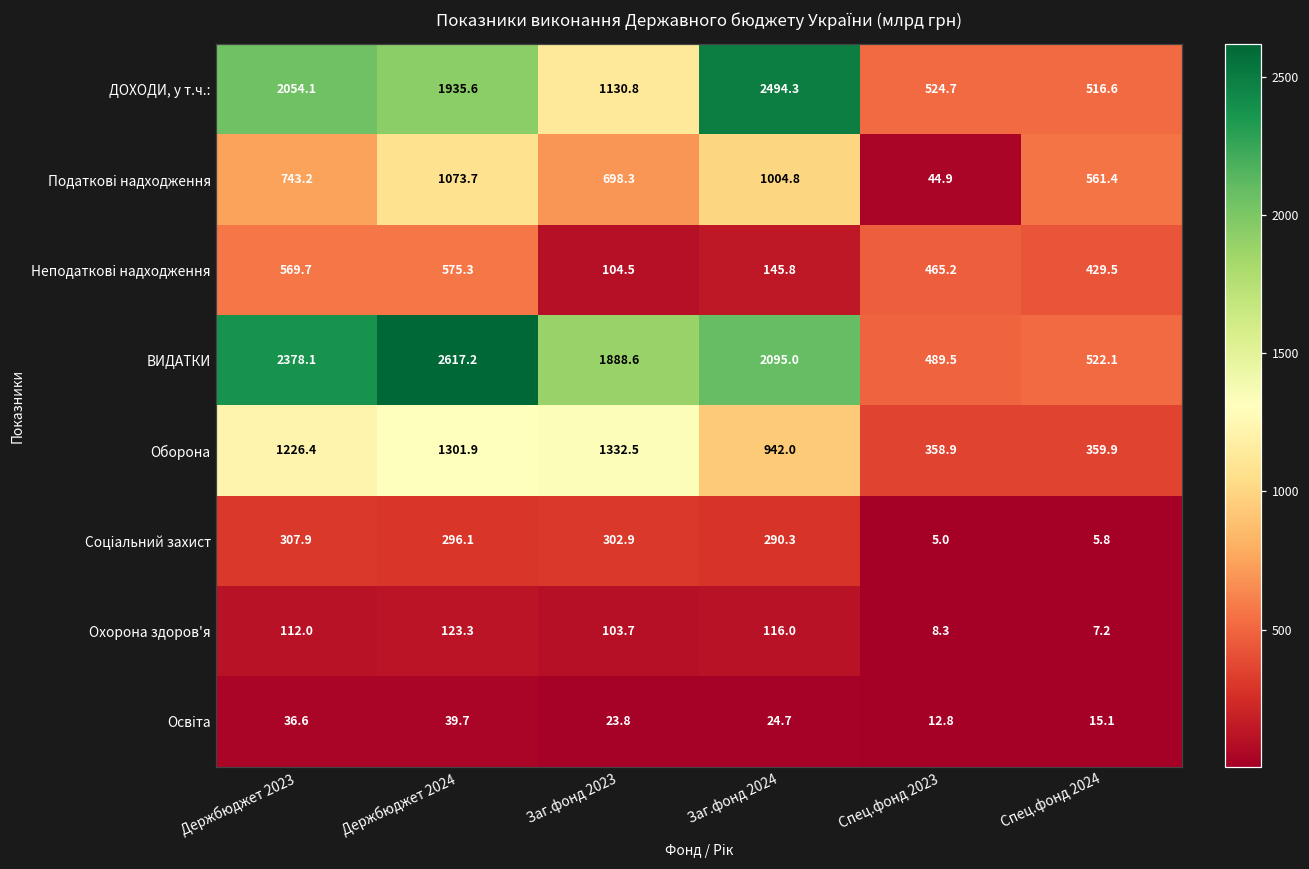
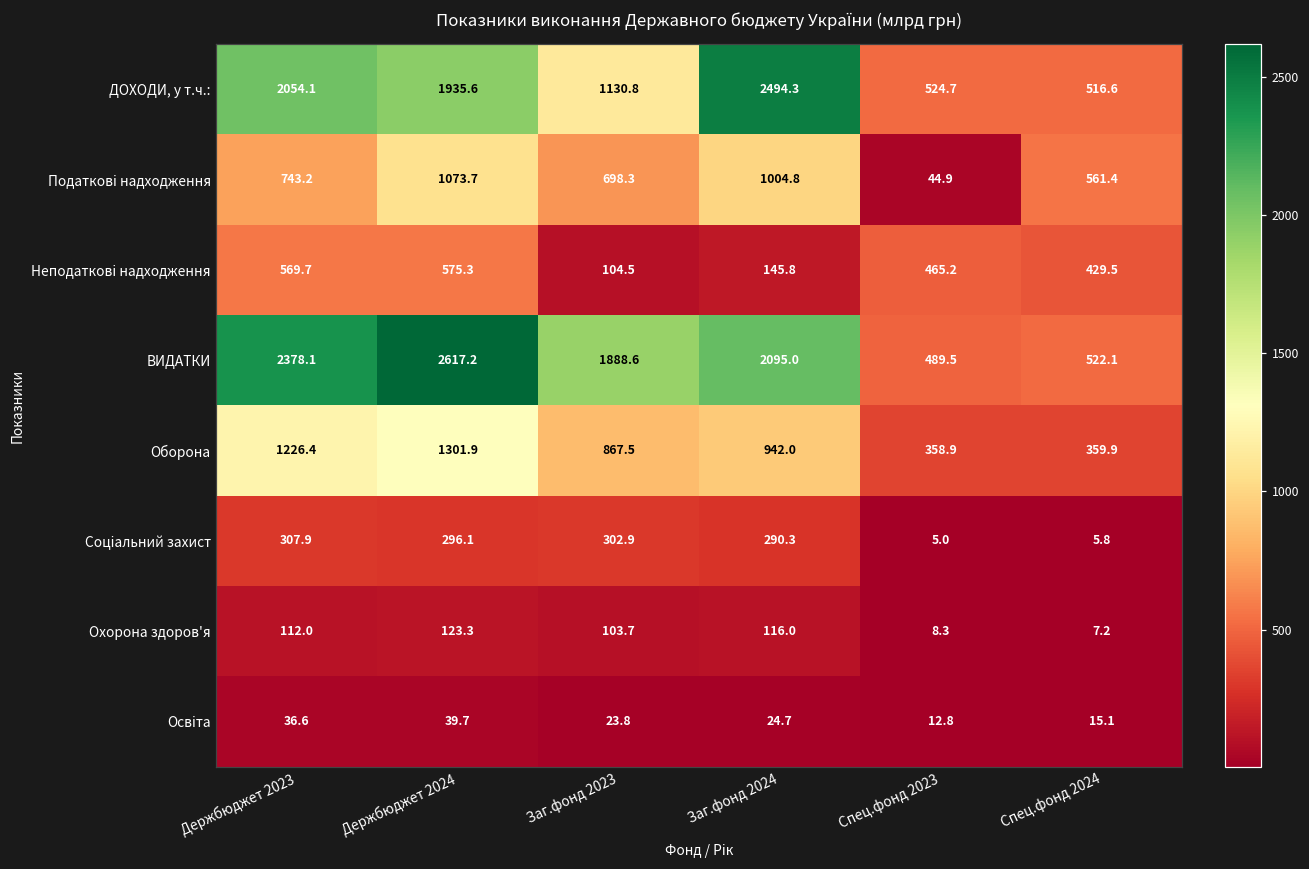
  {
    "ДОХОДИ, у т.ч.:": {
      "Держбюджет 2023": 2054.1,
      "Держбюджет 2024": 1935.6,
      "Заг.фонд 2023": 1130.8,
      "Заг.фонд 2024": 2494.3,
      "Спец.фонд 2023": 524.7,
      "Спец.фонд 2024": 516.6
    },
    "Податкові надходження": {
      "Держбюджет 2023": 743.2,
      "Держбюджет 2024": 1073.7,
      "Заг.фонд 2023": 698.3,
      "Заг.фонд 2024": 1004.8,
      "Спец.фонд 2023": 44.9,
      "Спец.фонд 2024": 561.4
    },
    "Неподаткові надходження": {
      "Держбюджет 2023": 569.7,
      "Держбюджет 2024": 575.3,
      "Заг.фонд 2023": 104.5,
      "Заг.фонд 2024": 145.8,
      "Спец.фонд 2023": 465.2,
      "Спец.фонд 2024": 429.5
    },
    "ВИДАТКИ": {
      "Держбюджет 2023": 2378.1,
      "Держбюджет 2024": 2617.2,
      "Заг.фонд 2023": 1888.6,
      "Заг.фонд 2024": 2095.0,
      "Спец.фонд 2023": 489.5,
      "Спец.фонд 2024": 522.1
    },
    "Оборона": {
      "Держбюджет 2023": 1226.4,
      "Держбюджет 2024": 1301.9,
-     "Заг.фонд 2023": 1332.5,
+     "Заг.фонд 2023": 867.5,
      "Заг.фонд 2024": 942.0,
      "Спец.фонд 2023": 358.9,
      "Спец.фонд 2024": 359.9
    },
    "Соціальний захист": {
      "Держбюджет 2023": 307.9,
      "Держбюджет 2024": 296.1,
      "Заг.фонд 2023": 302.9,
      "Заг.фонд 2024": 290.3,
      "Спец.фонд 2023": 5.0,
      "Спец.фонд 2024": 5.8
    },
    "Охорона здоров'я": {
      "Держбюджет 2023": 112.0,
      "Держбюджет 2024": 123.3,
      "Заг.фонд 2023": 103.7,
      "Заг.фонд 2024": 116.0,
      "Спец.фонд 2023": 8.3,
      "Спец.фонд 2024": 7.2
    },
    "Освіта": {
      "Держбюджет 2023": 36.6,
      "Держбюджет 2024": 39.7,
      "Заг.фонд 2023": 23.8,
      "Заг.фонд 2024": 24.7,
      "Спец.фонд 2023": 12.8,
      "Спец.фонд 2024": 15.1
    }
  }
